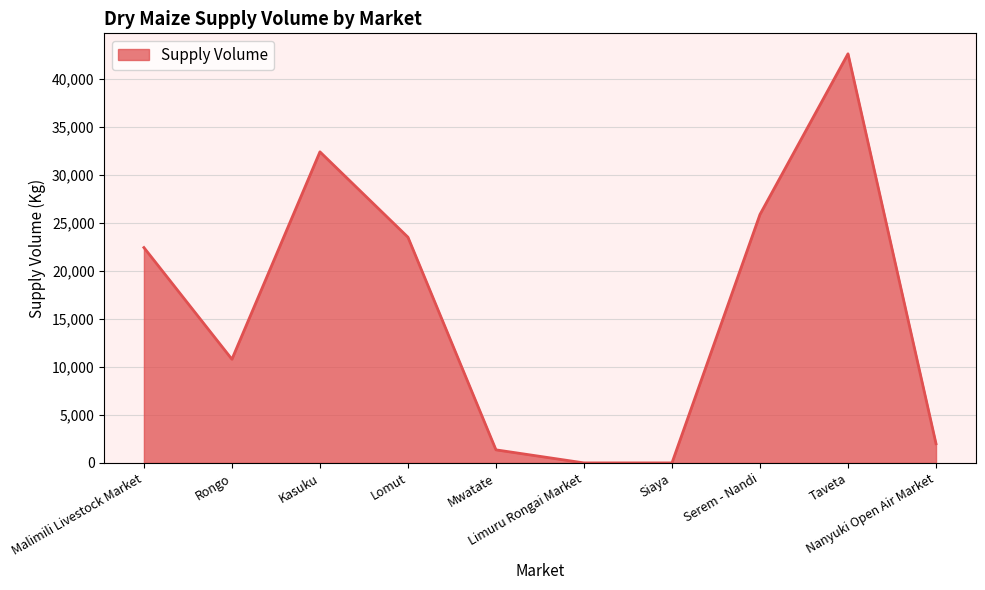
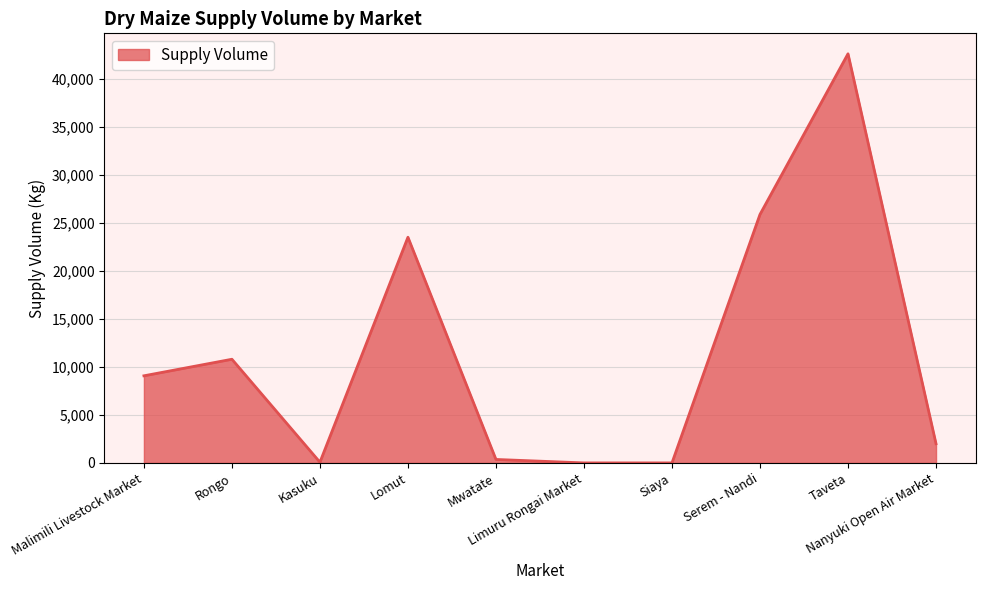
  {
-   "Malimili Livestock Market": "22,000",
+   "Malimili Livestock Market": "9,000",
    "Rongo": "11,000",
-   "Kasuku": "32,000",
+   "Kasuku": "0",
    "Lomut": "24,000",
-   "Mwatate": "1,000",
+   "Mwatate": "0",
    "Limuru Rongai Market": "0",
    "Siaya": "0",
    "Serem - Nandi": "26,000",
    "Taveta": "43,000",
    "Nanyuki Open Air Market": "2,000"
  }
